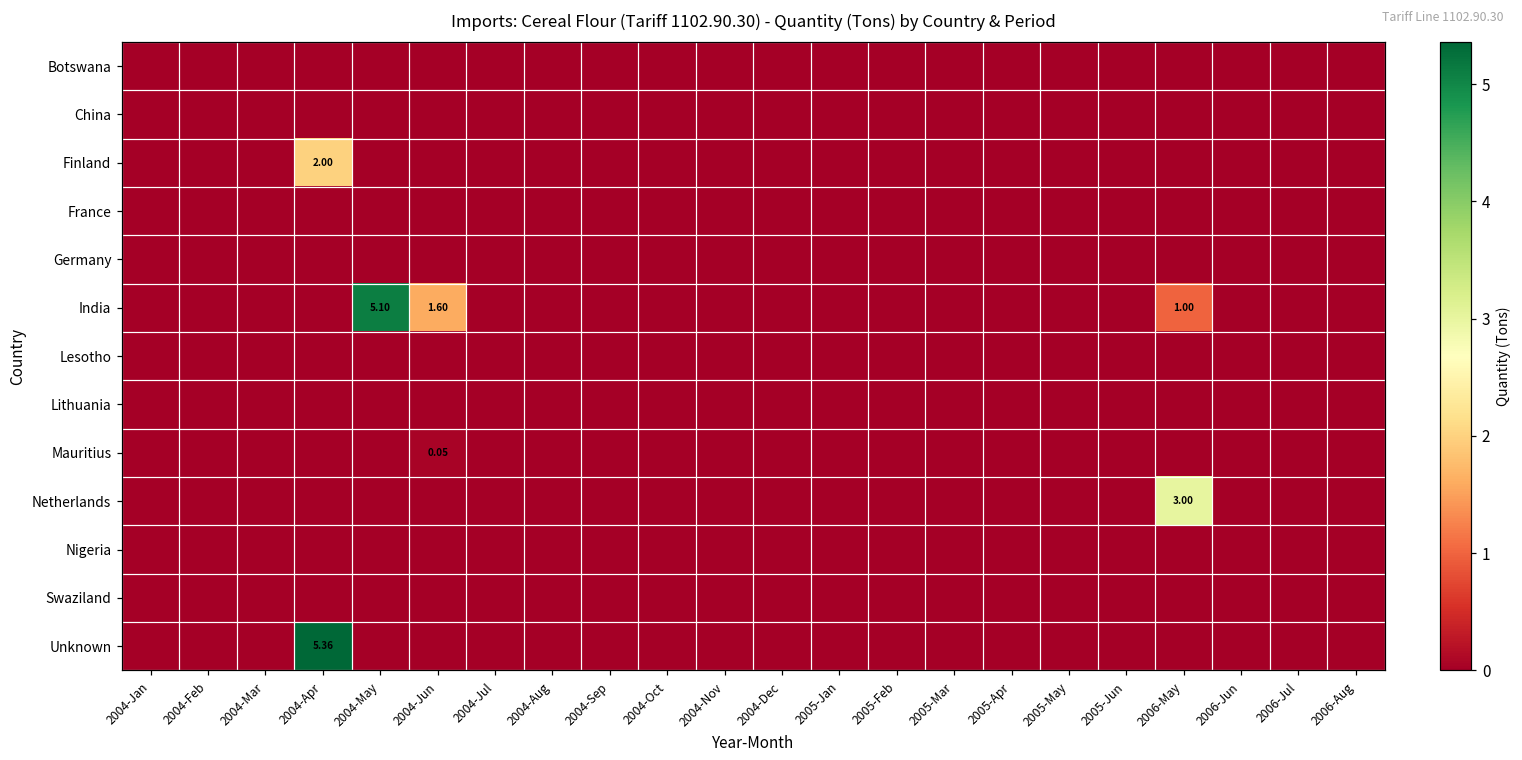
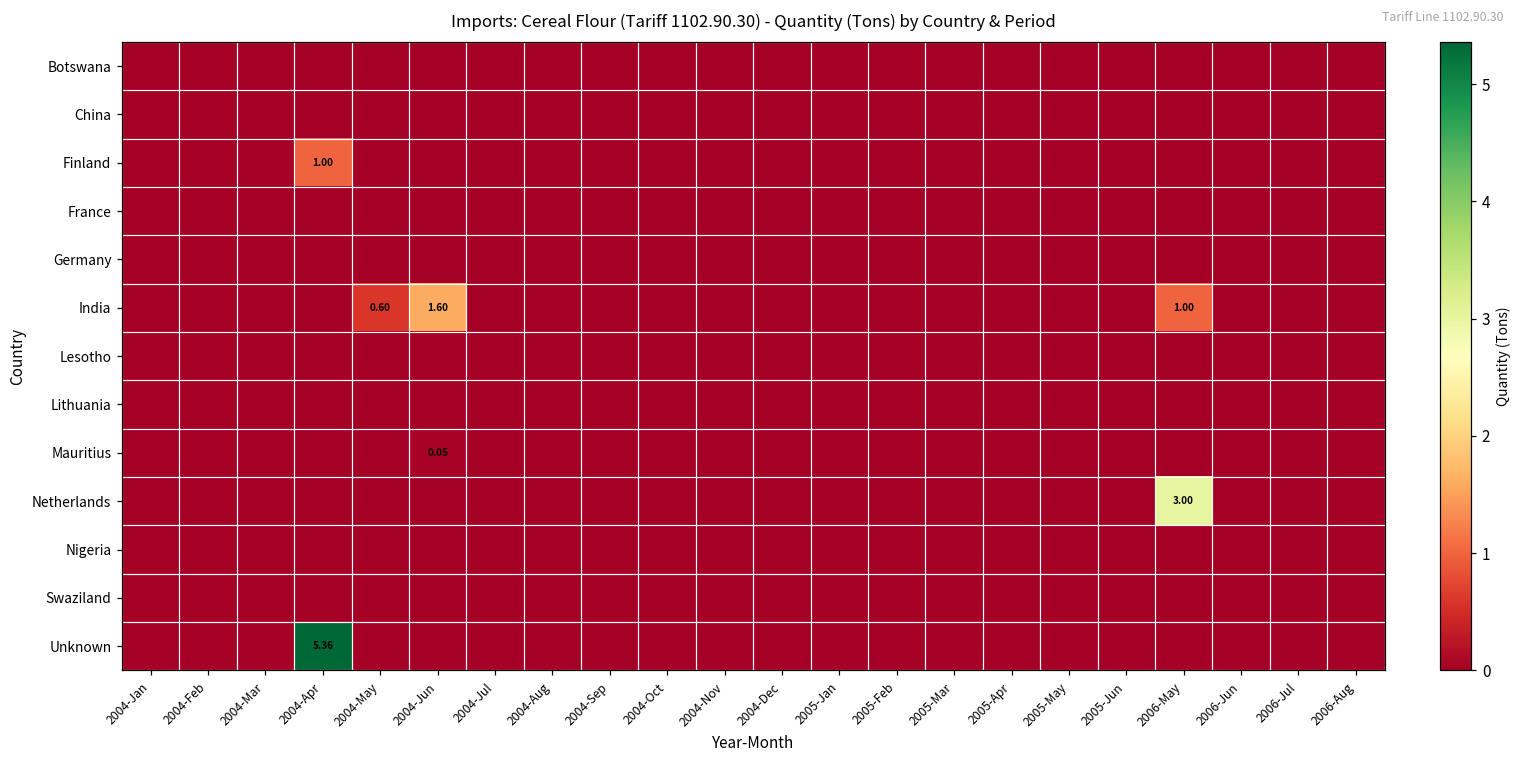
  {
    "Finland": {
-     "2004-Apr": 2.00
+     "2004-Apr": 1.00
    },
    "India": {
-     "2004-May": 5.10,
+     "2004-May": 0.60,
      "2004-Jun": 1.60,
      "2006-May": 1.00
    },
    "Mauritius": {
      "2004-Jun": 0.05
    },
    "Netherlands": {
      "2006-May": 3.00
    },
    "Unknown": {
      "2004-Apr": 5.36
    }
  }
